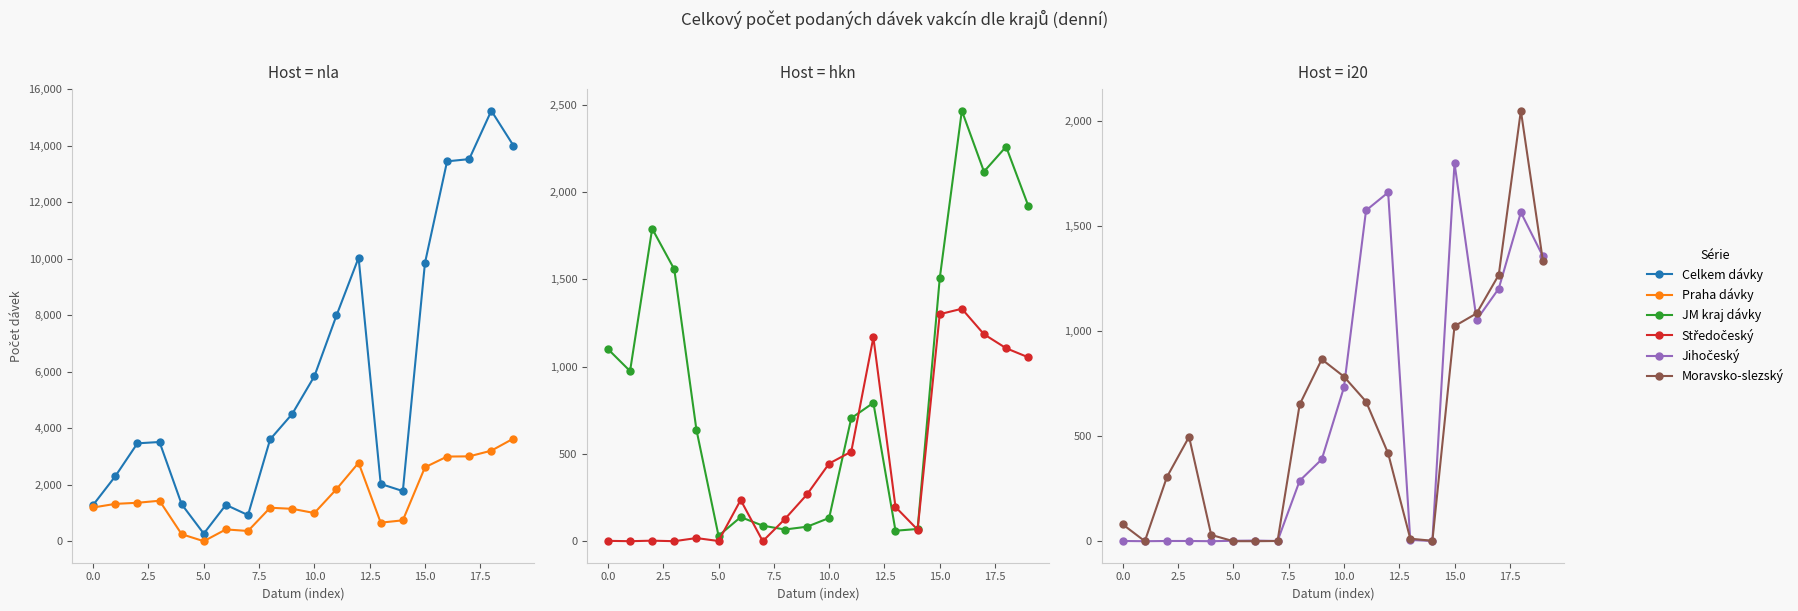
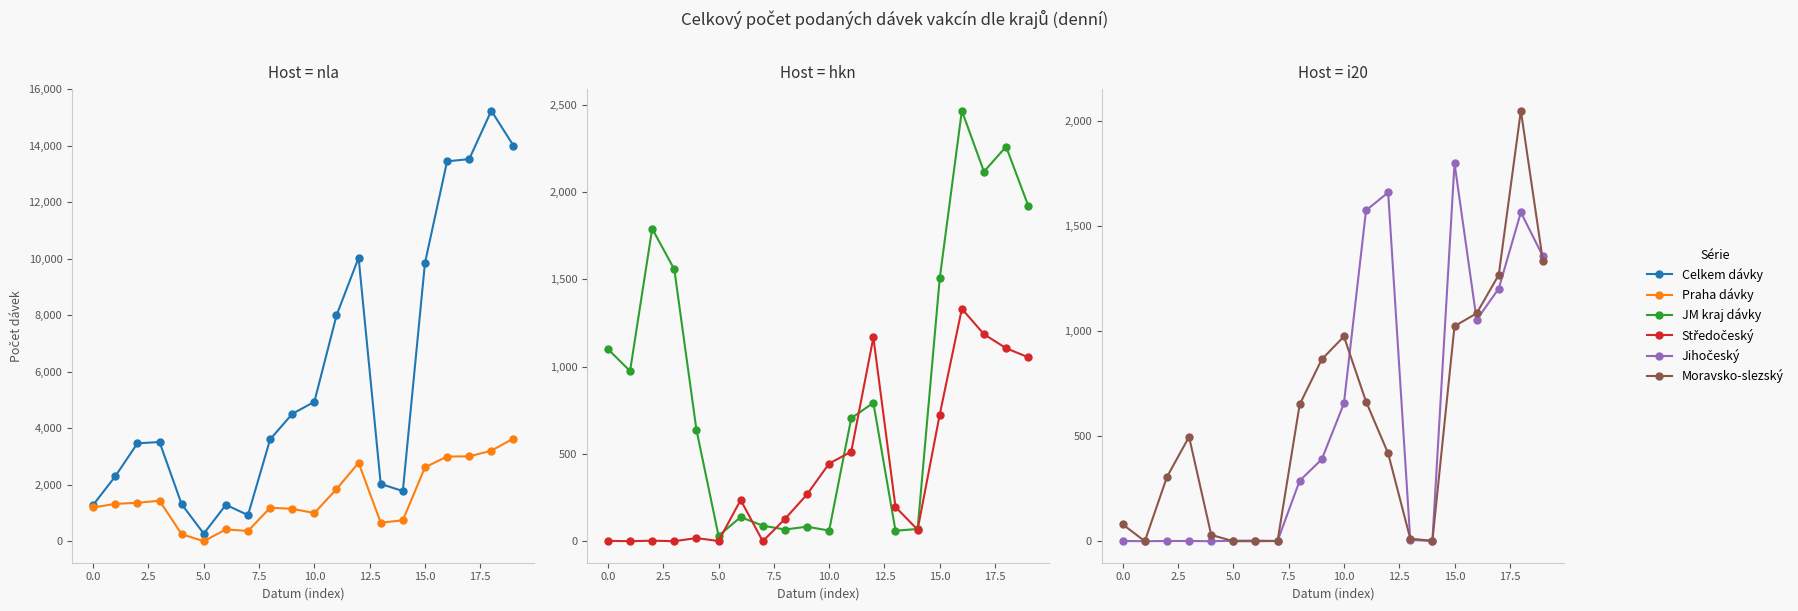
  {
    "Host = nla": {
      "Celkem dávky": {
        "0.0": "1,300",
        "5.0": "300",
-       "10.0": "5,800",
+       "10.0": "4,900",
        "15.0": "9,900"
      },
      "Praha dávky": {
        "0.0": "1,200",
        "5.0": "0",
        "10.0": "1,000",
        "15.0": "2,600"
      }
    },
    "Host = hkn": {
      "JM kraj dávky": {
        "0.0": "1,100",
        "5.0": "30",
-       "10.0": "130",
+       "10.0": "60",
        "15.0": "1,510"
      },
      "Středočeský": {
        "0.0": "0",
        "5.0": "0",
        "10.0": "450",
-       "15.0": "1,300"
+       "15.0": "730"
      }
    },
    "Host = i20": {
      "Jihočeský": {
        "0.0": "0",
-       "10.0": "730",
+       "10.0": "660",
        "15.0": "1,800"
      },
      "Moravsko-slezský": {
        "0.0": "80",
-       "10.0": "780",
+       "10.0": "980",
        "15.0": "1,020"
      }
    }
  }
